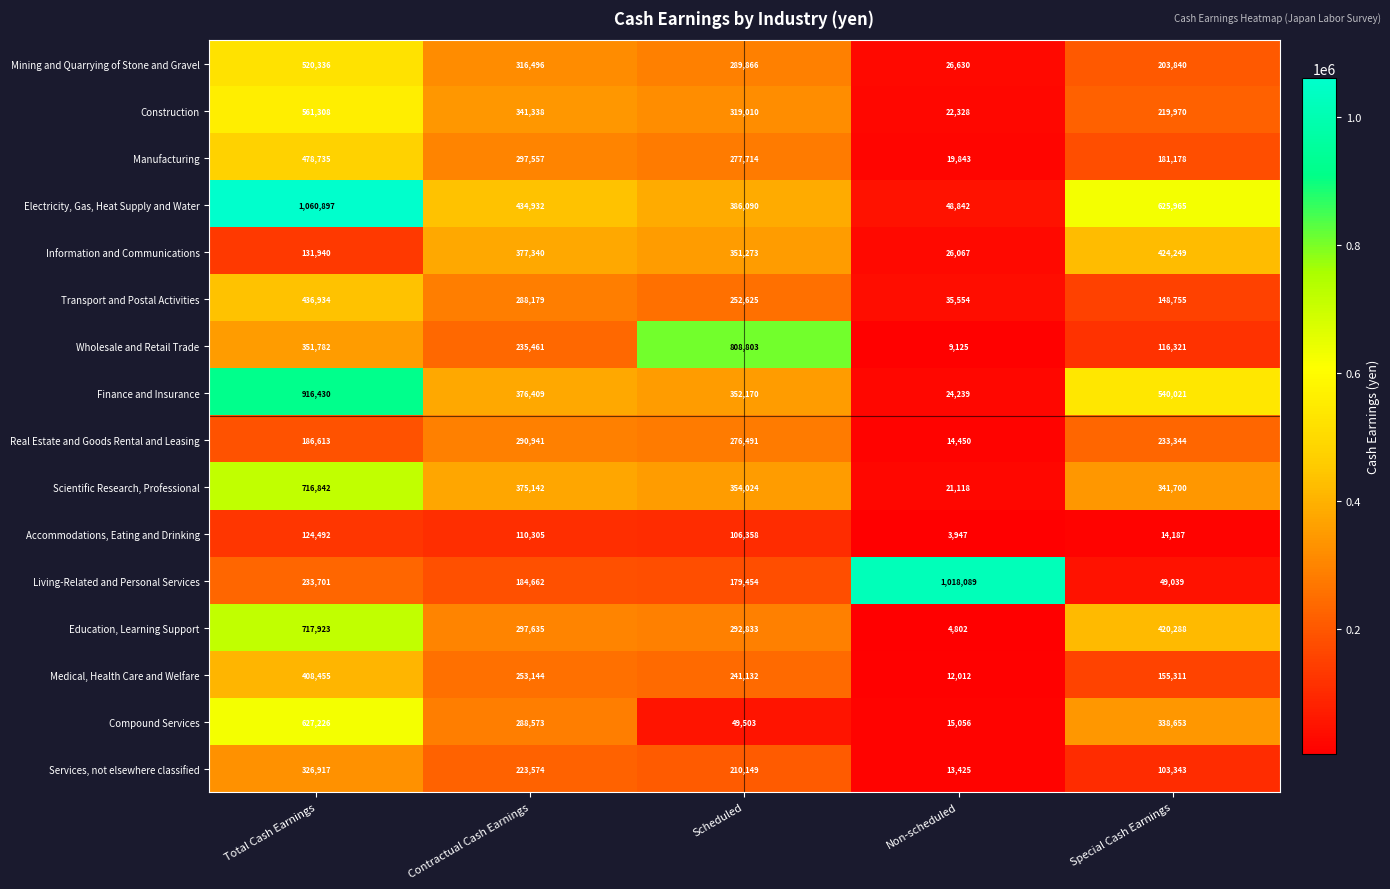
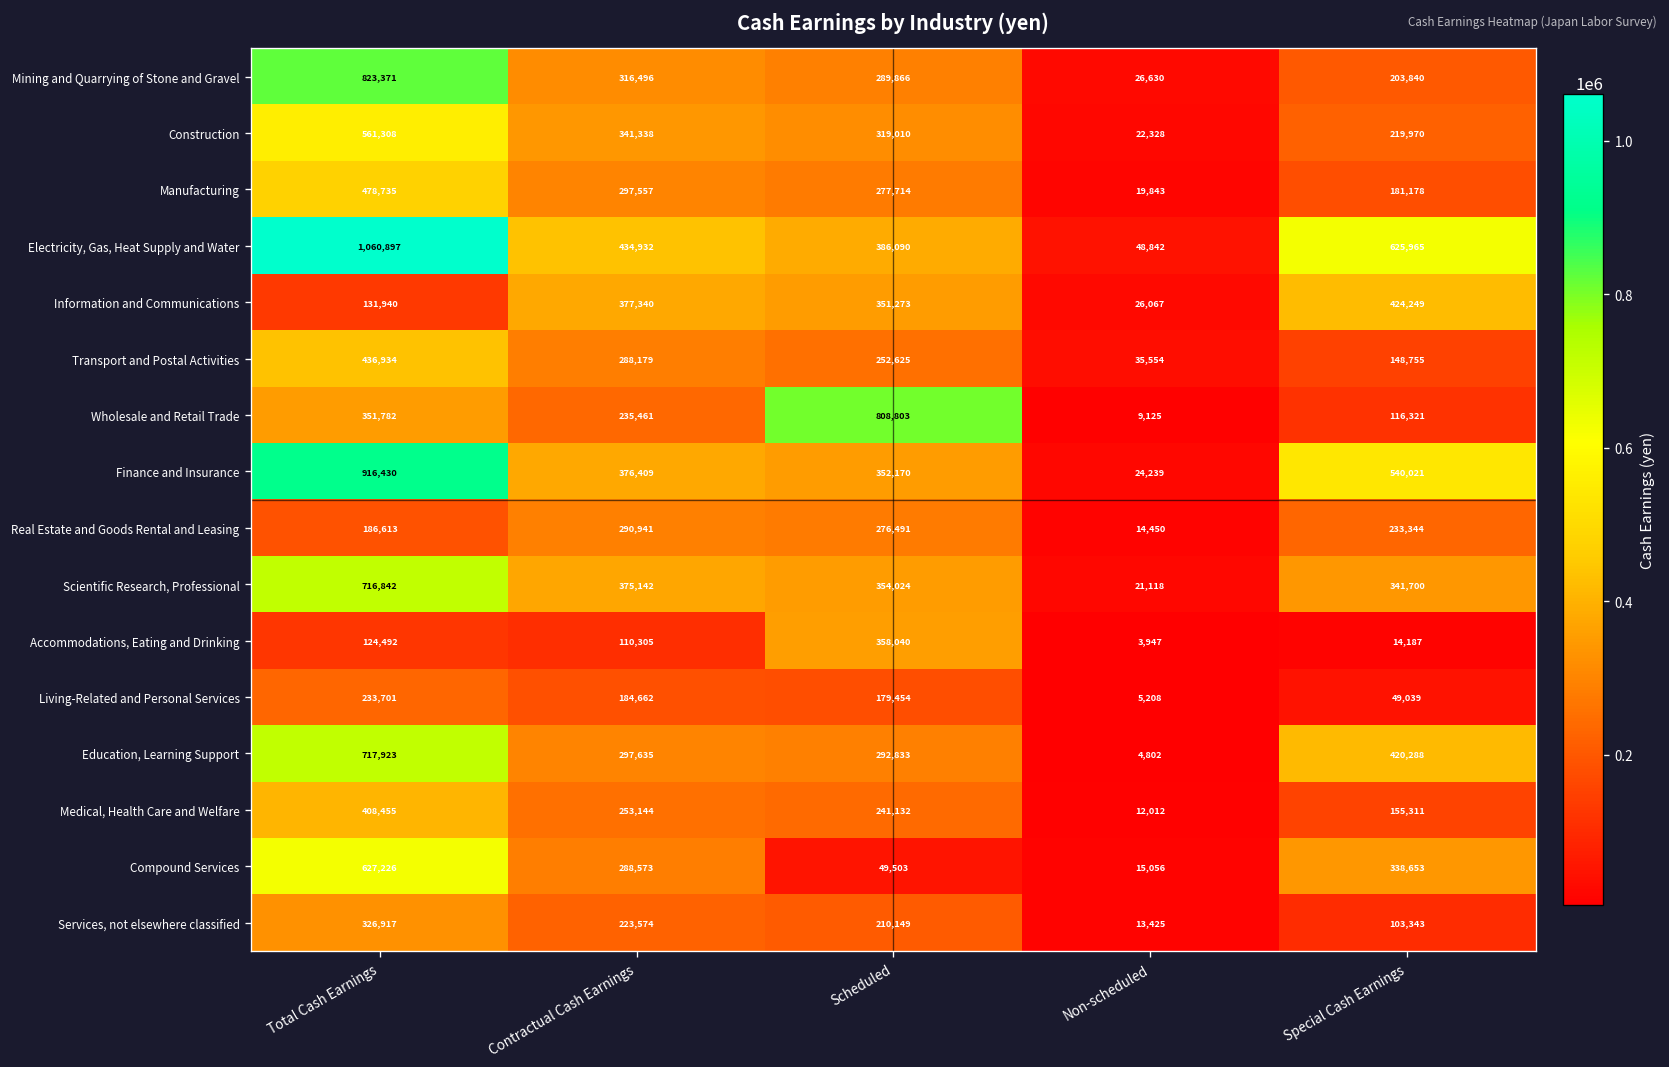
  {
    "Mining and Quarrying of Stone and Gravel": {
-     "Total Cash Earnings": "520,336",
+     "Total Cash Earnings": "823,371",
      "Contractual Cash Earnings": "316,496",
      "Scheduled": "289,866",
      "Non-scheduled": "26,630",
      "Special Cash Earnings": "203,840"
    },
    "Construction": {
      "Total Cash Earnings": "561,308",
      "Contractual Cash Earnings": "341,338",
      "Scheduled": "319,010",
      "Non-scheduled": "22,328",
      "Special Cash Earnings": "219,970"
    },
    "Manufacturing": {
      "Total Cash Earnings": "478,735",
      "Contractual Cash Earnings": "297,557",
      "Scheduled": "277,714",
      "Non-scheduled": "19,843",
      "Special Cash Earnings": "181,178"
    },
    "Electricity, Gas, Heat Supply and Water": {
      "Total Cash Earnings": "1,060,897",
      "Contractual Cash Earnings": "434,932",
      "Scheduled": "386,090",
      "Non-scheduled": "48,842",
      "Special Cash Earnings": "625,965"
    },
    "Information and Communications": {
      "Total Cash Earnings": "131,940",
      "Contractual Cash Earnings": "377,340",
      "Scheduled": "351,273",
      "Non-scheduled": "26,067",
      "Special Cash Earnings": "424,249"
    },
    "Transport and Postal Activities": {
      "Total Cash Earnings": "436,934",
      "Contractual Cash Earnings": "288,179",
      "Scheduled": "252,625",
      "Non-scheduled": "35,554",
      "Special Cash Earnings": "148,755"
    },
    "Wholesale and Retail Trade": {
      "Total Cash Earnings": "351,782",
      "Contractual Cash Earnings": "235,461",
      "Scheduled": "808,803",
      "Non-scheduled": "9,125",
      "Special Cash Earnings": "116,321"
    },
    "Finance and Insurance": {
      "Total Cash Earnings": "916,430",
      "Contractual Cash Earnings": "376,409",
      "Scheduled": "352,170",
      "Non-scheduled": "24,239",
      "Special Cash Earnings": "540,021"
    },
    "Real Estate and Goods Rental and Leasing": {
      "Total Cash Earnings": "186,613",
      "Contractual Cash Earnings": "290,941",
      "Scheduled": "276,491",
      "Non-scheduled": "14,450",
      "Special Cash Earnings": "233,344"
    },
    "Scientific Research, Professional": {
      "Total Cash Earnings": "716,842",
      "Contractual Cash Earnings": "375,142",
      "Scheduled": "354,024",
      "Non-scheduled": "21,118",
      "Special Cash Earnings": "341,700"
    },
    "Accommodations, Eating and Drinking": {
      "Total Cash Earnings": "124,492",
      "Contractual Cash Earnings": "110,305",
-     "Scheduled": "106,358",
+     "Scheduled": "358,040",
      "Non-scheduled": "3,947",
      "Special Cash Earnings": "14,187"
    },
    "Living-Related and Personal Services": {
      "Total Cash Earnings": "233,701",
      "Contractual Cash Earnings": "184,662",
      "Scheduled": "179,454",
-     "Non-scheduled": "1,018,089",
+     "Non-scheduled": "5,208",
      "Special Cash Earnings": "49,039"
    },
    "Education, Learning Support": {
      "Total Cash Earnings": "717,923",
      "Contractual Cash Earnings": "297,635",
      "Scheduled": "292,833",
      "Non-scheduled": "4,802",
      "Special Cash Earnings": "420,288"
    },
    "Medical, Health Care and Welfare": {
      "Total Cash Earnings": "408,455",
      "Contractual Cash Earnings": "253,144",
      "Scheduled": "241,132",
      "Non-scheduled": "12,012",
      "Special Cash Earnings": "155,311"
    },
    "Compound Services": {
      "Total Cash Earnings": "627,226",
      "Contractual Cash Earnings": "288,573",
      "Scheduled": "49,503",
      "Non-scheduled": "15,056",
      "Special Cash Earnings": "338,653"
    },
    "Services, not elsewhere classified": {
      "Total Cash Earnings": "326,917",
      "Contractual Cash Earnings": "223,574",
      "Scheduled": "210,149",
      "Non-scheduled": "13,425",
      "Special Cash Earnings": "103,343"
    }
  }
